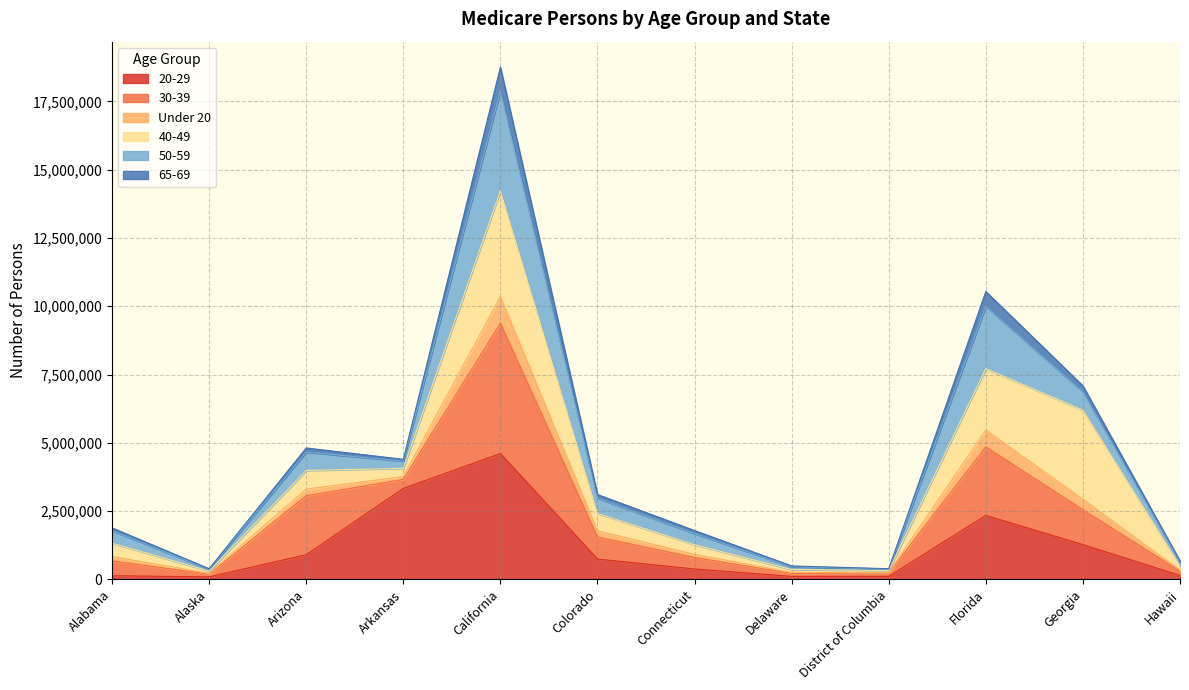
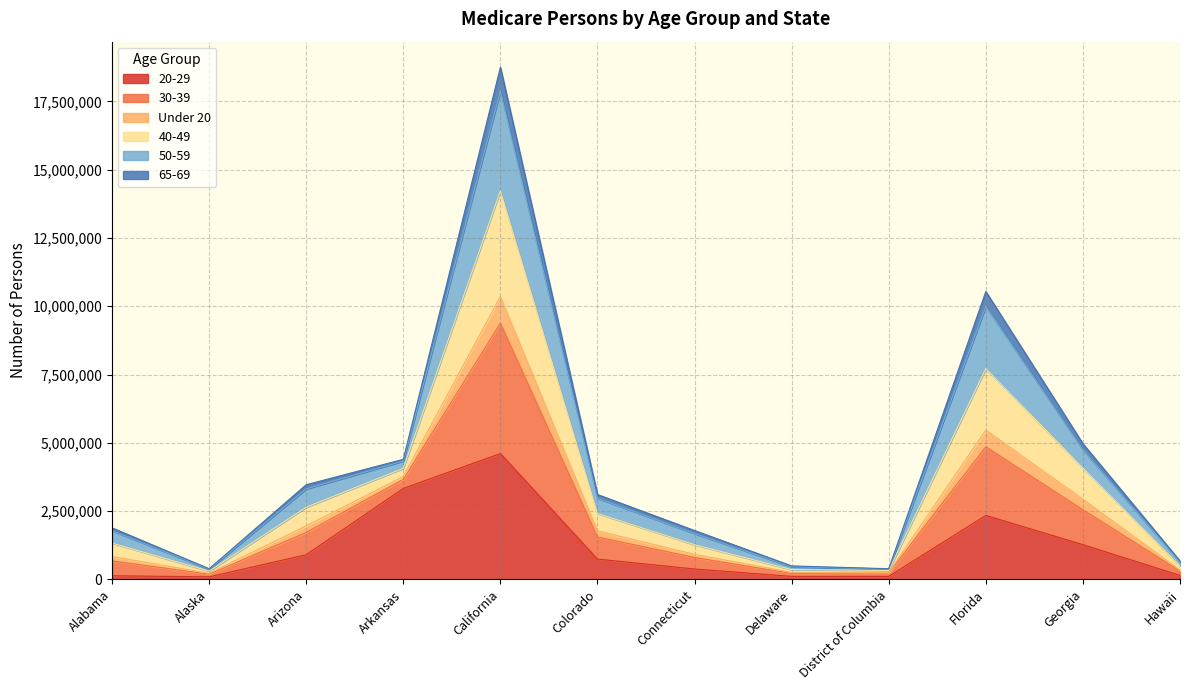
  {
    "20-29": {
      "Alabama": "100,000",
      "Alaska": "100,000",
      "Arizona": "900,000",
      "Arkansas": "3,300,000",
      "California": "4,600,000",
      "Colorado": "700,000",
      "Connecticut": "400,000",
      "Delaware": "100,000",
      "District of Columbia": "100,000",
      "Florida": "2,300,000",
      "Georgia": "1,300,000",
      "Hawaii": "100,000"
    },
    "30-39": {
      "Alabama": "500,000",
-     "Arizona": "2,200,000",
+     "Arizona": "800,000",
      "Arkansas": "300,000",
      "California": "4,800,000",
      "Colorado": "800,000",
      "Connecticut": "400,000",
      "Florida": "2,500,000",
      "Georgia": "1,300,000"
    },
    "Under 20": {
      "Alabama": "200,000",
      "Arizona": "200,000",
      "Arkansas": "100,000",
      "California": "1,000,000",
      "Colorado": "200,000",
      "Connecticut": "100,000",
      "Florida": "600,000",
      "Georgia": "400,000"
    },
    "40-49": {
      "Alabama": "500,000",
      "Arizona": "700,000",
      "Arkansas": "300,000",
      "California": "3,900,000",
      "Colorado": "600,000",
      "Connecticut": "400,000",
      "Delaware": "100,000",
      "Florida": "2,200,000",
-     "Georgia": "3,300,000",
+     "Georgia": "1,100,000",
      "Hawaii": "200,000"
    },
    "50-59": {
      "Alabama": "500,000",
      "Arizona": "700,000",
      "California": "3,700,000",
      "Colorado": "600,000",
      "Connecticut": "400,000",
      "Florida": "2,300,000",
      "Georgia": "700,000"
    },
    "65-69": {
      "Alabama": "100,000",
      "Arizona": "200,000",
      "California": "900,000",
      "Colorado": "100,000",
      "Connecticut": "100,000",
      "Florida": "500,000",
      "Georgia": "200,000"
    }
  }
